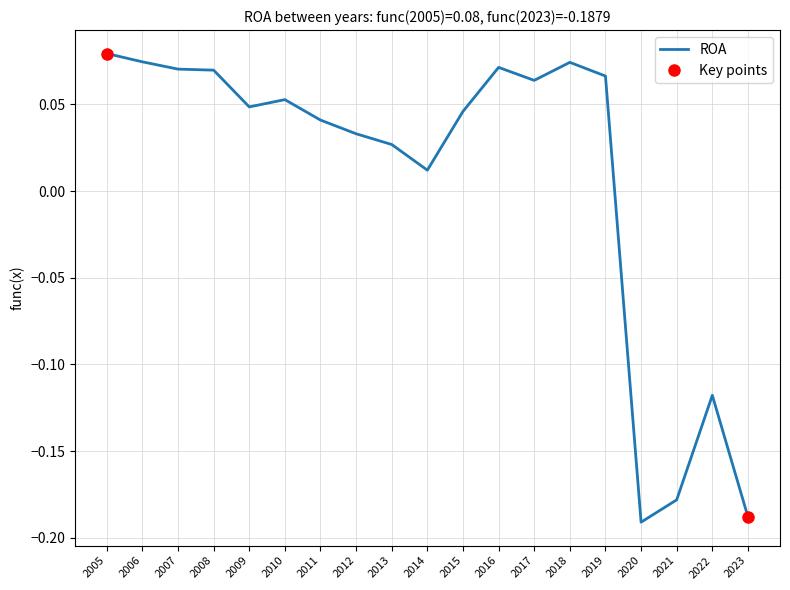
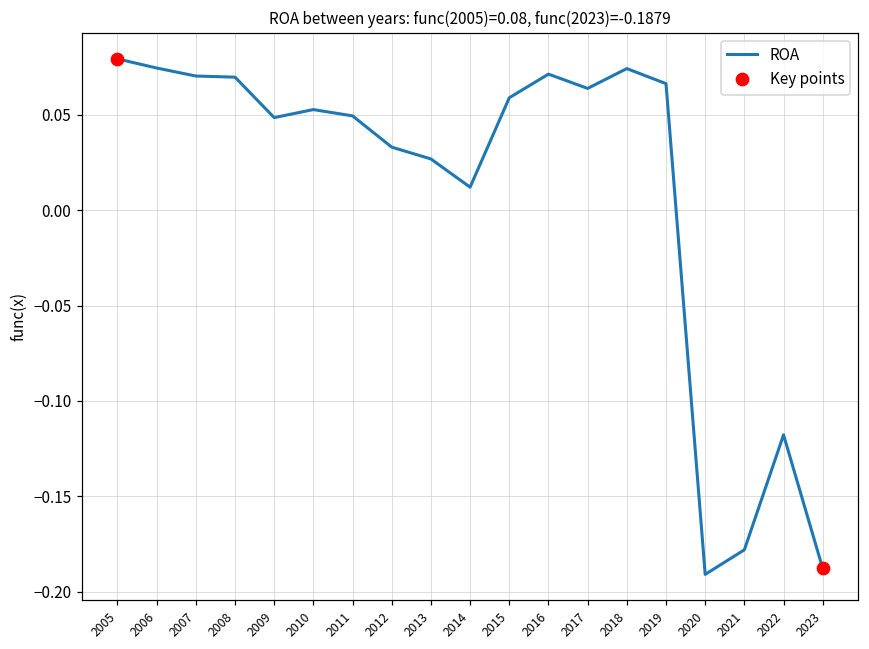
  {
    "ROA": {
      "2006": 0.075,
      "2007": 0.070,
      "2008": 0.070,
      "2009": 0.049,
      "2010": 0.053,
-     "2011": 0.041,
+     "2011": 0.050,
      "2012": 0.033,
      "2013": 0.027,
      "2014": 0.012,
-     "2015": 0.046,
+     "2015": 0.059,
      "2016": 0.071,
      "2017": 0.064,
      "2018": 0.074,
      "2019": 0.066,
      "2020": -0.191,
      "2021": -0.178,
      "2022": -0.118
    }
  }
